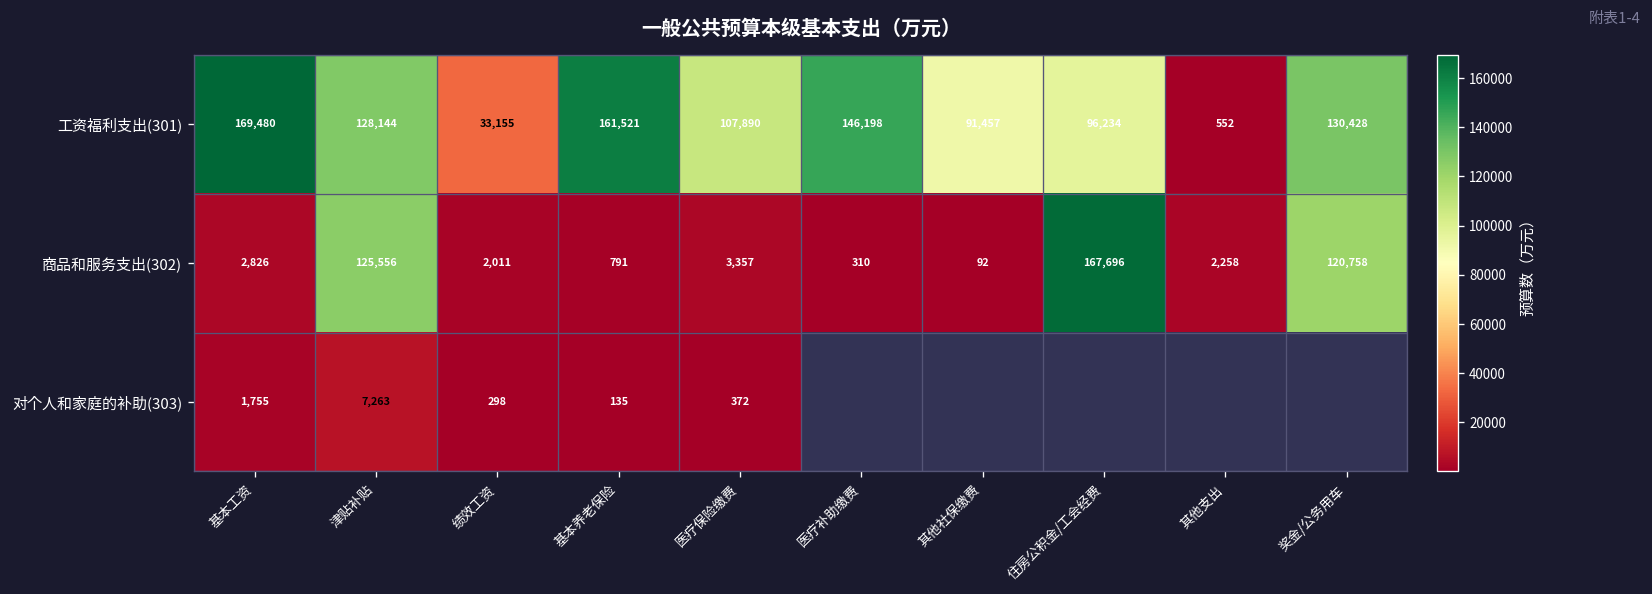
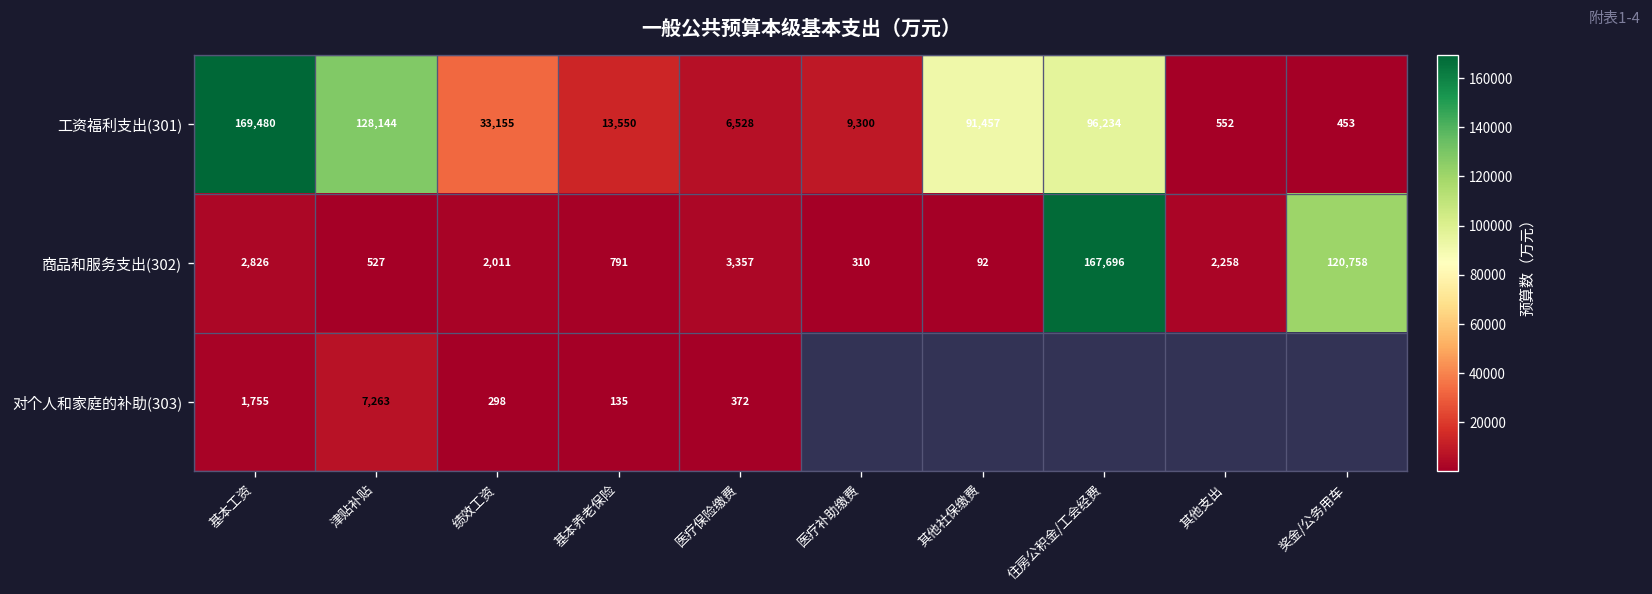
  {
    "工资福利支出(301)": {
      "基本工资": "169,480",
      "津贴补贴": "128,144",
      "绩效工资": "33,155",
-     "基本养老保险": "161,521",
-     "医疗保险缴费": "107,890",
-     "医疗补助缴费": "146,198",
+     "基本养老保险": "13,550",
+     "医疗保险缴费": "6,528",
+     "医疗补助缴费": "9,300",
      "其他社保缴费": "91,457",
      "住房公积金/工会经费": "96,234",
      "其他支出": "552",
-     "奖金/公务用车": "130,428"
+     "奖金/公务用车": "453"
    },
    "商品和服务支出(302)": {
      "基本工资": "2,826",
-     "津贴补贴": "125,556",
+     "津贴补贴": "527",
      "绩效工资": "2,011",
      "基本养老保险": "791",
      "医疗保险缴费": "3,357",
      "医疗补助缴费": "310",
      "其他社保缴费": "92",
      "住房公积金/工会经费": "167,696",
      "其他支出": "2,258",
      "奖金/公务用车": "120,758"
    },
    "对个人和家庭的补助(303)": {
      "基本工资": "1,755",
      "津贴补贴": "7,263",
      "绩效工资": "298",
      "基本养老保险": "135",
      "医疗保险缴费": "372"
    }
  }
